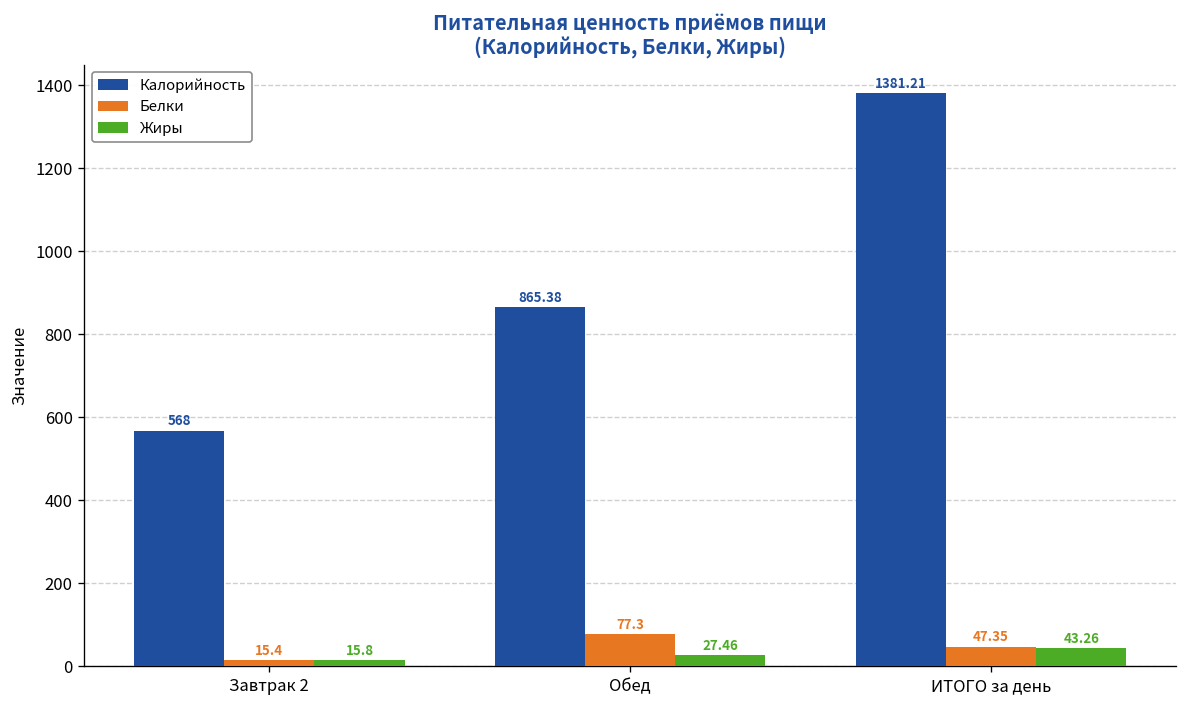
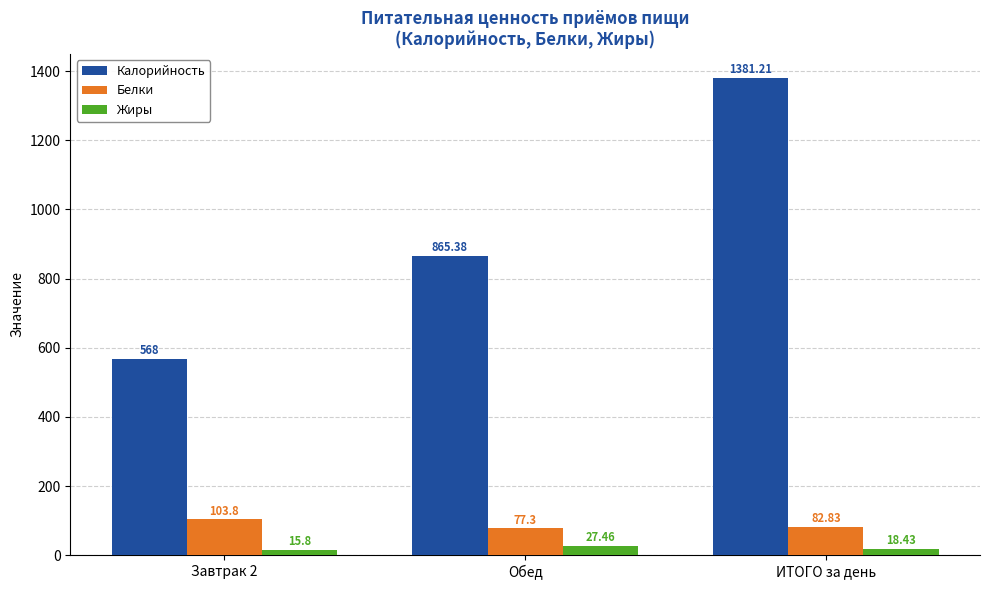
  {
    "Калорийность": {
      "Завтрак 2": 568,
      "Обед": 865.38,
      "ИТОГО за день": 1381.21
    },
    "Белки": {
-     "Завтрак 2": 15.4,
+     "Завтрак 2": 103.8,
      "Обед": 77.3,
-     "ИТОГО за день": 47.35
+     "ИТОГО за день": 82.83
    },
    "Жиры": {
      "Завтрак 2": 15.8,
      "Обед": 27.46,
-     "ИТОГО за день": 43.26
+     "ИТОГО за день": 18.43
    }
  }
